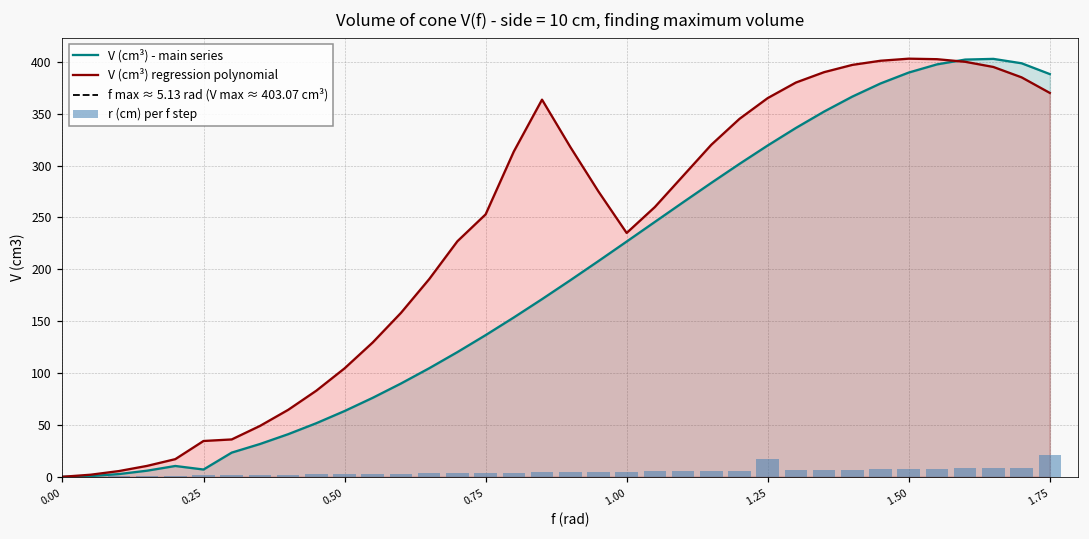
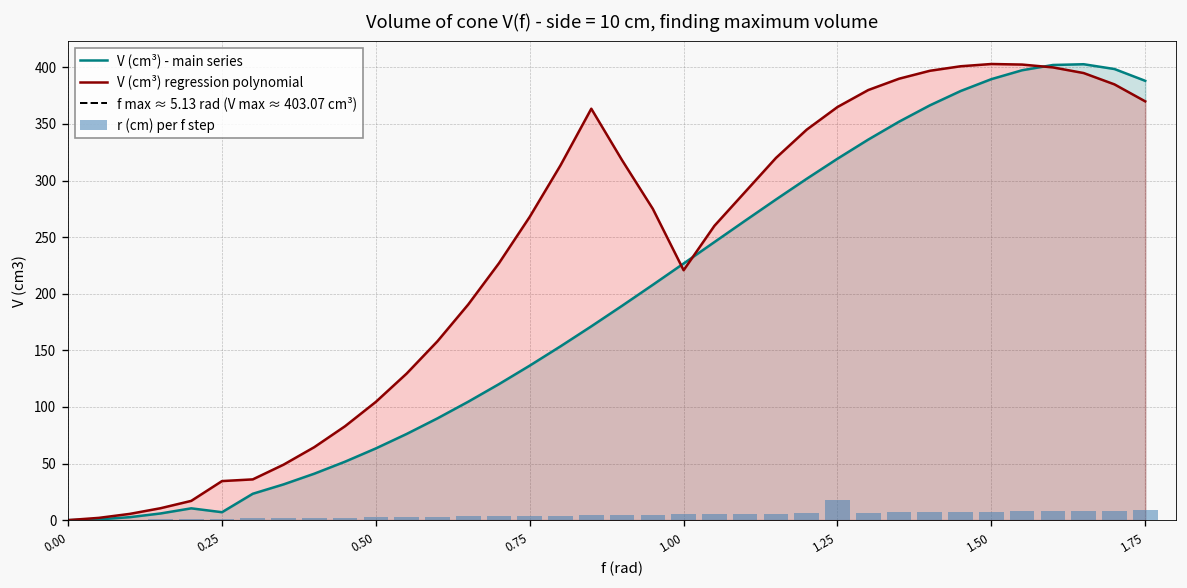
  {
    "r (cm) per f step": {
      "0.00": 0,
      "0.75": 0,
      "1.00": 10,
      "1.25": 20,
      "1.50": 10,
-     "1.75": 20
+     "1.75": 10
    },
    "V (cm³) - main series": {
      "0.25": 10,
      "0.50": 60,
      "0.75": 140,
      "1.00": 230,
      "1.25": 320,
      "1.50": 390,
      "1.75": 390
    },
    "V (cm³) regression polynomial": {
      "0.25": 30,
      "0.50": 100,
-     "0.75": 250,
-     "1.00": 240,
+     "0.75": 270,
+     "1.00": 220,
      "1.25": 370,
      "1.50": 400,
      "1.75": 370
    }
  }
